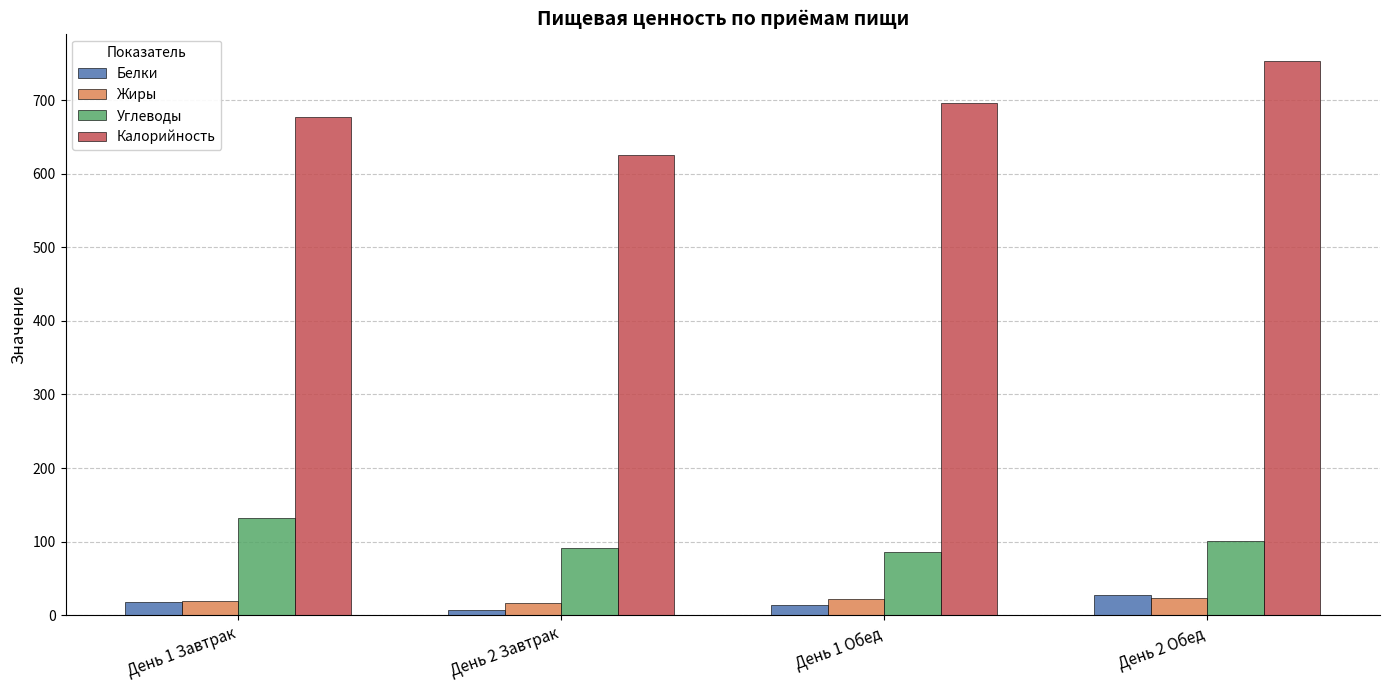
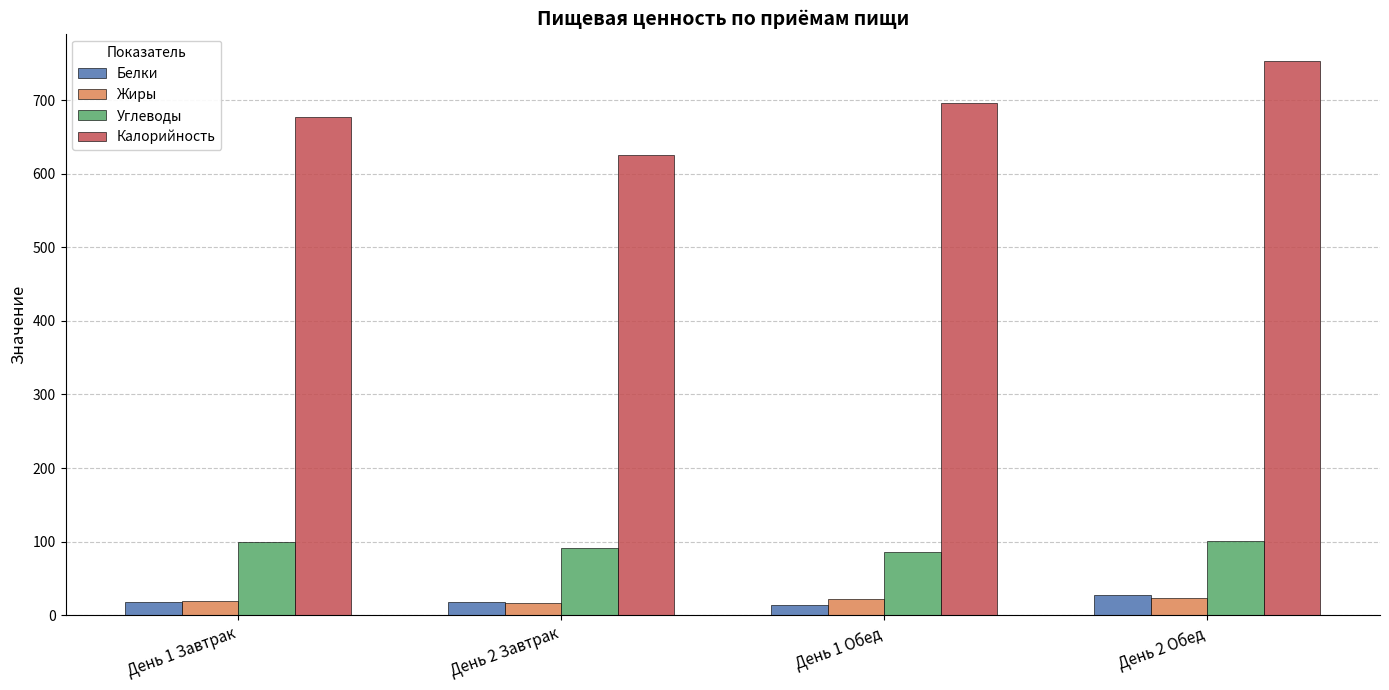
  {
    "Белки": {
      "День 1 Завтрак": 20,
-     "День 2 Завтрак": 10,
+     "День 2 Завтрак": 20,
      "День 1 Обед": 10,
      "День 2 Обед": 30
    },
    "Углеводы": {
-     "День 1 Завтрак": 130,
+     "День 1 Завтрак": 100,
      "День 2 Завтрак": 90,
      "День 1 Обед": 90,
      "День 2 Обед": 100
    }
  }
